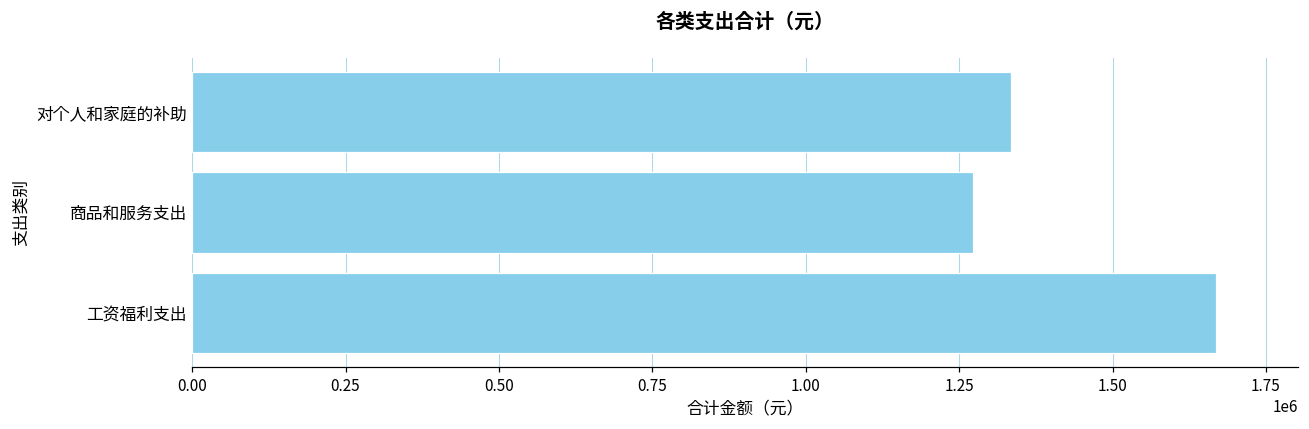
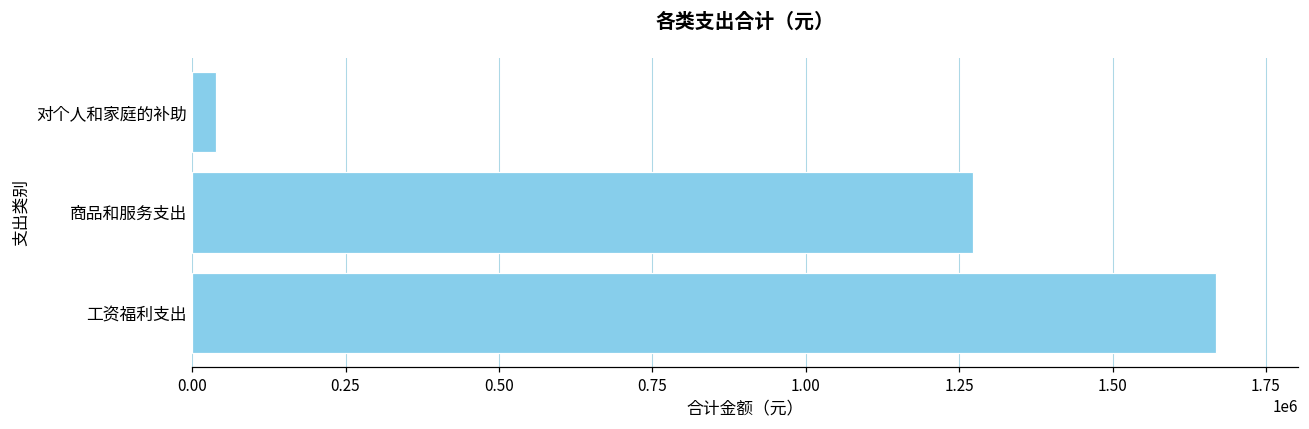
  {
-   "对个人和家庭的补助": 1330000,
+   "对个人和家庭的补助": 40000,
    "商品和服务支出": 1270000,
    "工资福利支出": 1670000
  }
